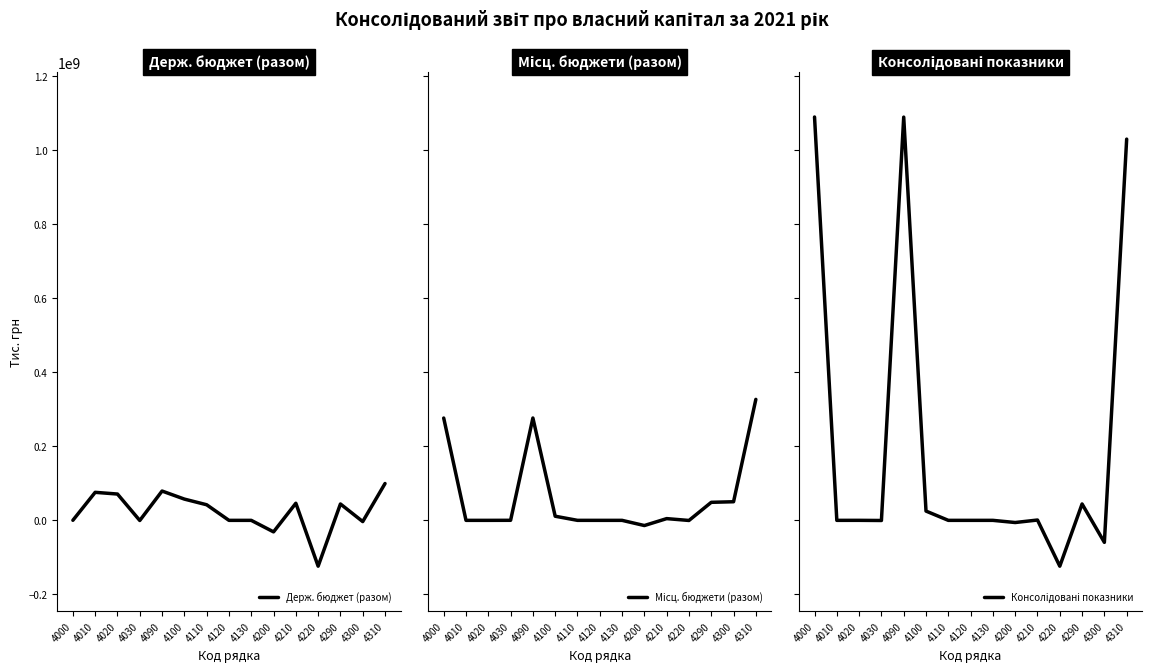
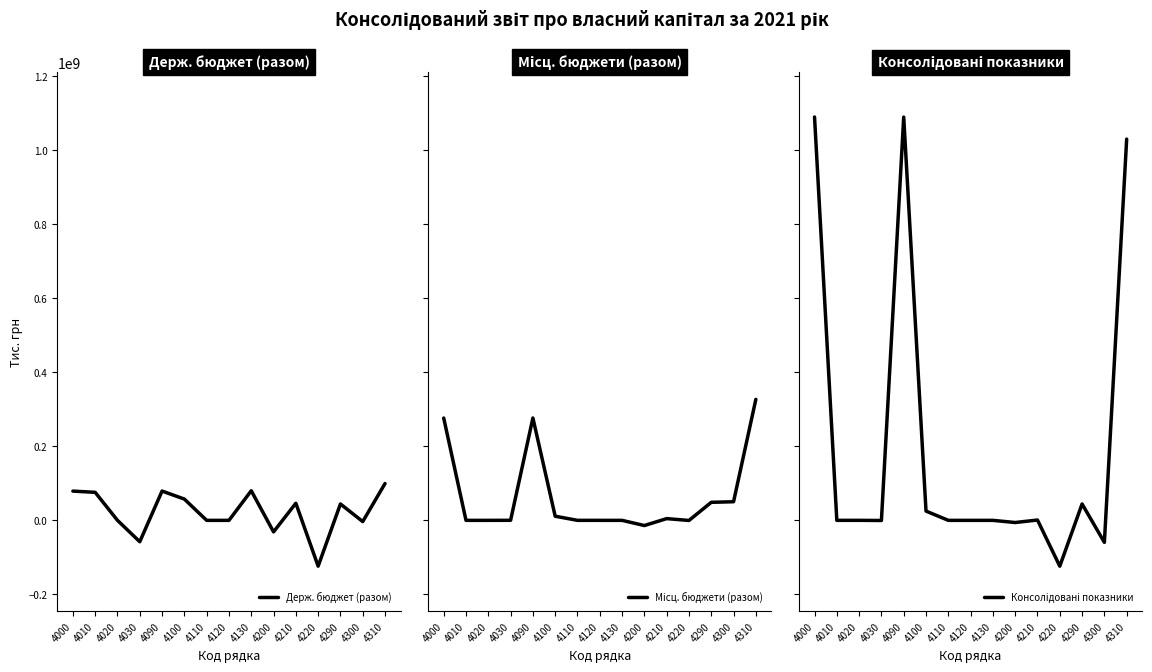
  {
    "Держ. бюджет (разом)": {
-     "4000": 0,
+     "4000": 80000000,
      "4010": 80000000,
-     "4020": 70000000,
-     "4030": 0,
+     "4020": 0,
+     "4030": -60000000,
      "4090": 80000000,
      "4100": 60000000,
-     "4110": 40000000,
+     "4110": 0,
      "4120": 0,
-     "4130": 0,
+     "4130": 80000000,
      "4200": -30000000,
      "4210": 50000000,
      "4220": -120000000,
      "4290": 40000000,
      "4300": 0,
      "4310": 100000000
    }
  }
